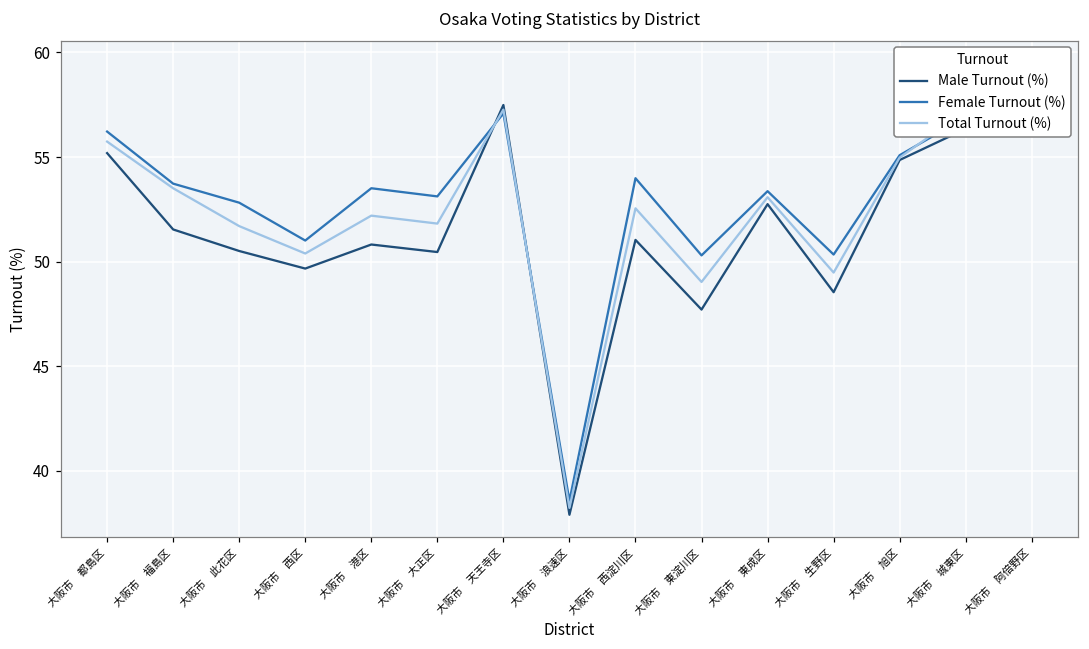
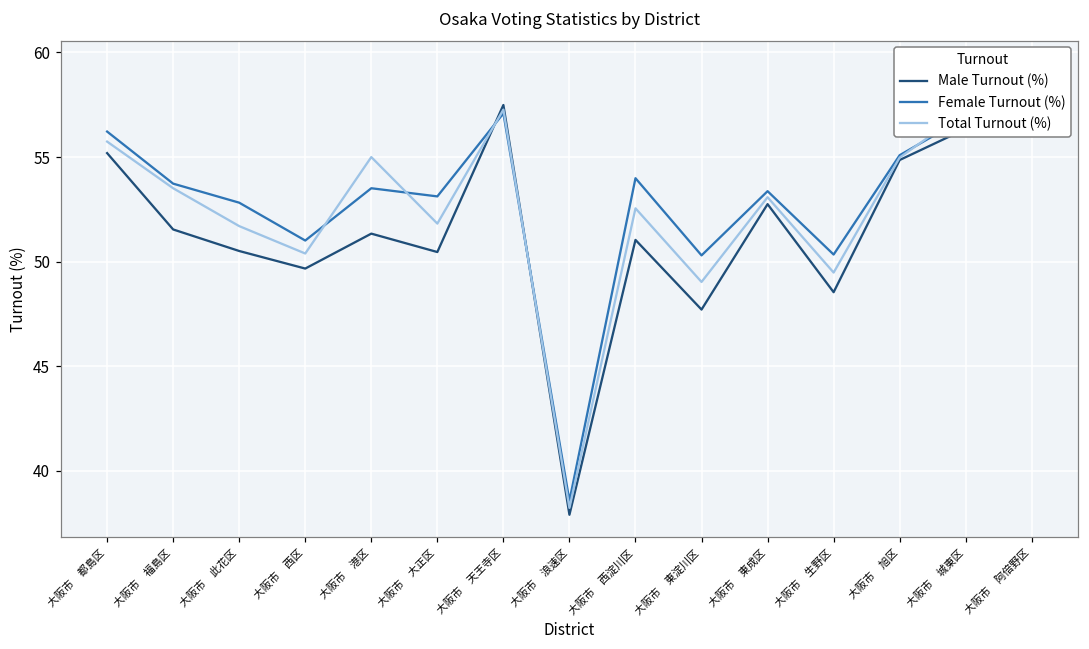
  {
    "Male Turnout (%)": {
      "大阪市 都島区": 55.2,
      "大阪市 福島区": 51.5,
      "大阪市 此花区": 50.5,
      "大阪市 西区": 49.7,
-     "大阪市 港区": 50.8,
+     "大阪市 港区": 51.3,
      "大阪市 大正区": 50.5,
      "大阪市 天王寺区": 57.5,
      "大阪市 浪速区": 37.9,
      "大阪市 西淀川区": 51.0,
      "大阪市 東淀川区": 47.7,
      "大阪市 東成区": 52.8,
      "大阪市 生野区": 48.5
    },
    "Female Turnout (%)": {
      "大阪市 都島区": 56.2,
      "大阪市 福島区": 53.7,
      "大阪市 此花区": 52.8,
      "大阪市 西区": 51.0,
      "大阪市 港区": 53.5,
      "大阪市 大正区": 53.1,
      "大阪市 天王寺区": 57.1,
      "大阪市 浪速区": 38.6,
      "大阪市 西淀川区": 54.0,
      "大阪市 東淀川区": 50.3,
      "大阪市 東成区": 53.4,
      "大阪市 生野区": 50.3
    },
    "Total Turnout (%)": {
      "大阪市 都島区": 55.7,
      "大阪市 福島区": 53.5,
      "大阪市 此花区": 51.7,
      "大阪市 西区": 50.4,
-     "大阪市 港区": 52.2,
+     "大阪市 港区": 55.0,
      "大阪市 大正区": 51.8,
      "大阪市 天王寺区": 57.3,
      "大阪市 浪速区": 38.2,
      "大阪市 西淀川区": 52.6,
      "大阪市 東淀川区": 49.0,
      "大阪市 東成区": 53.1,
      "大阪市 生野区": 49.5
    }
  }
